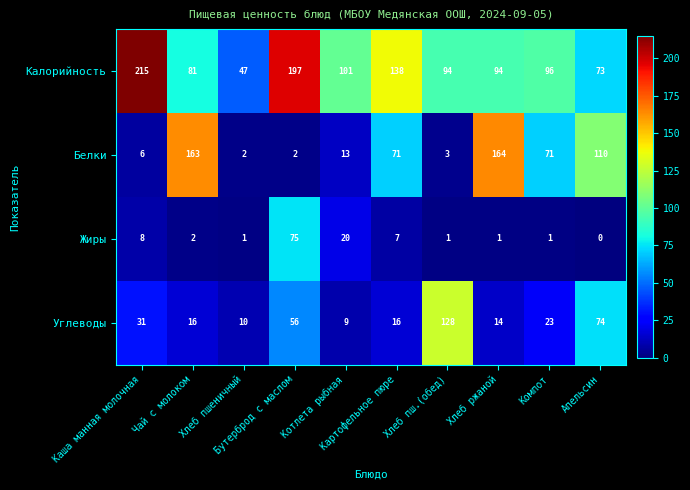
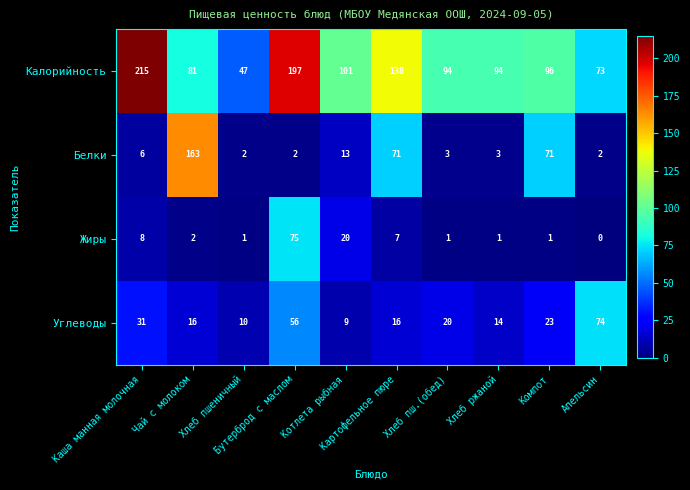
  {
    "Калорийность": {
      "Каша манная молочная": 215,
      "Чай с молоком": 81,
      "Хлеб пшеничный": 47,
      "Бутерброд с маслом": 197,
      "Котлета рыбная": 101,
      "Картофельное пюре": 138,
      "Хлеб пш.(обед)": 94,
      "Хлеб ржаной": 94,
      "Компот": 96,
      "Апельсин": 73
    },
    "Белки": {
      "Каша манная молочная": 6,
      "Чай с молоком": 163,
      "Хлеб пшеничный": 2,
      "Бутерброд с маслом": 2,
      "Котлета рыбная": 13,
      "Картофельное пюре": 71,
      "Хлеб пш.(обед)": 3,
-     "Хлеб ржаной": 164,
+     "Хлеб ржаной": 3,
      "Компот": 71,
-     "Апельсин": 110
+     "Апельсин": 2
    },
    "Жиры": {
      "Каша манная молочная": 8,
      "Чай с молоком": 2,
      "Хлеб пшеничный": 1,
      "Бутерброд с маслом": 75,
      "Котлета рыбная": 20,
      "Картофельное пюре": 7,
      "Хлеб пш.(обед)": 1,
      "Хлеб ржаной": 1,
      "Компот": 1,
      "Апельсин": 0
    },
    "Углеводы": {
      "Каша манная молочная": 31,
      "Чай с молоком": 16,
      "Хлеб пшеничный": 10,
      "Бутерброд с маслом": 56,
      "Котлета рыбная": 9,
      "Картофельное пюре": 16,
-     "Хлеб пш.(обед)": 128,
+     "Хлеб пш.(обед)": 20,
      "Хлеб ржаной": 14,
      "Компот": 23,
      "Апельсин": 74
    }
  }
